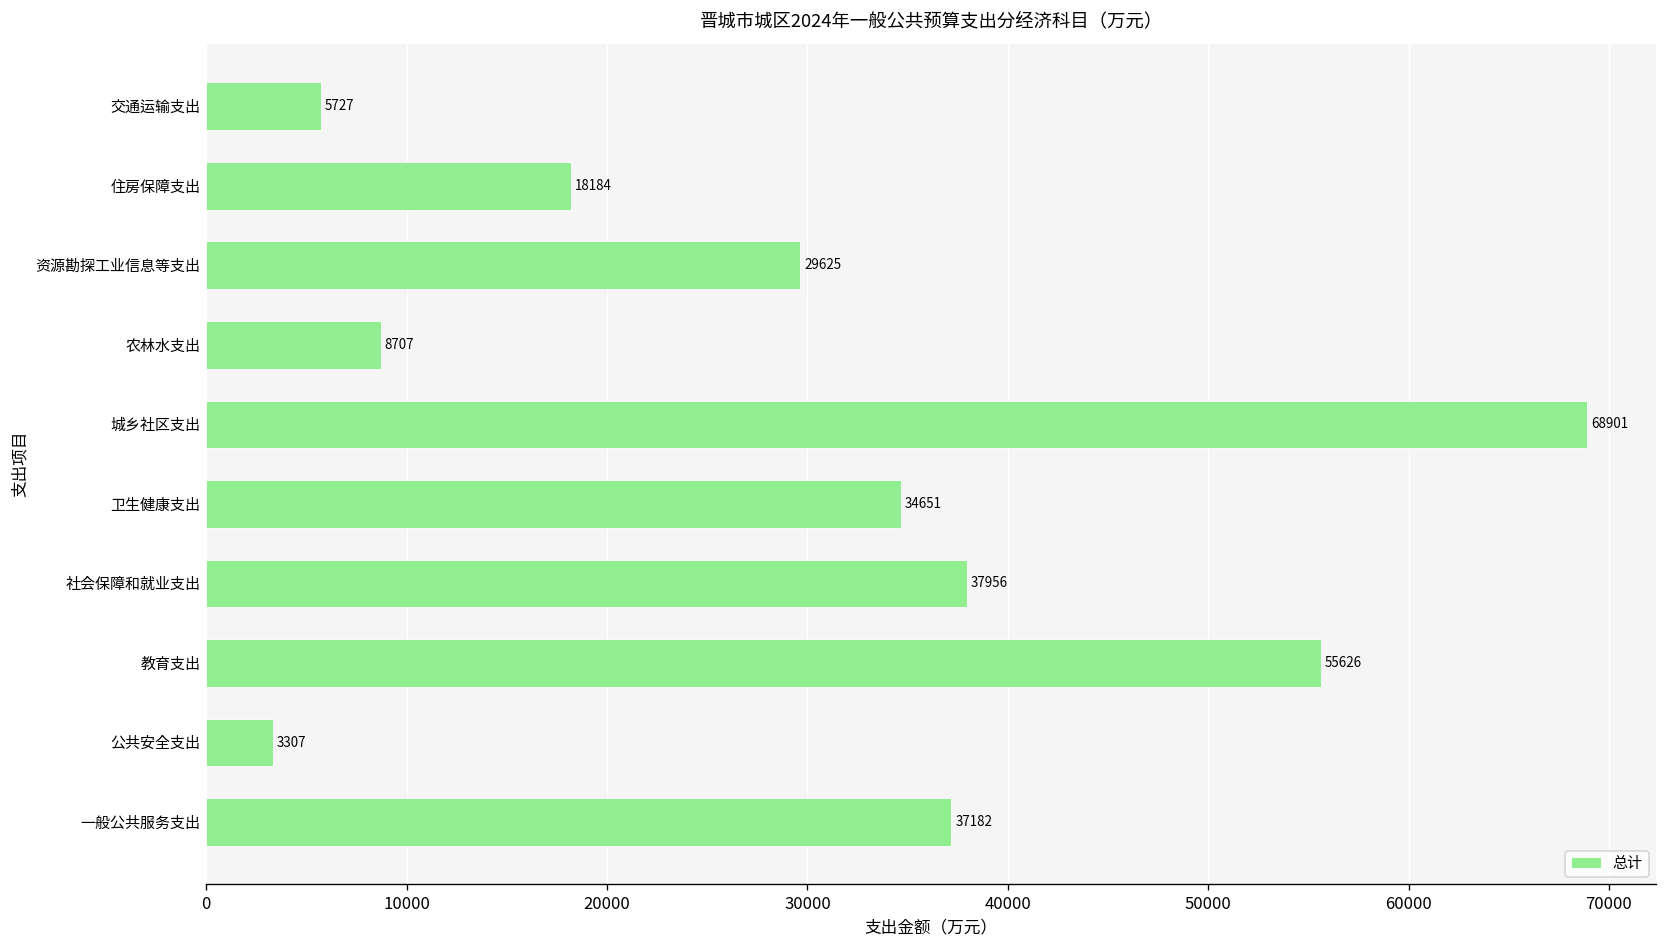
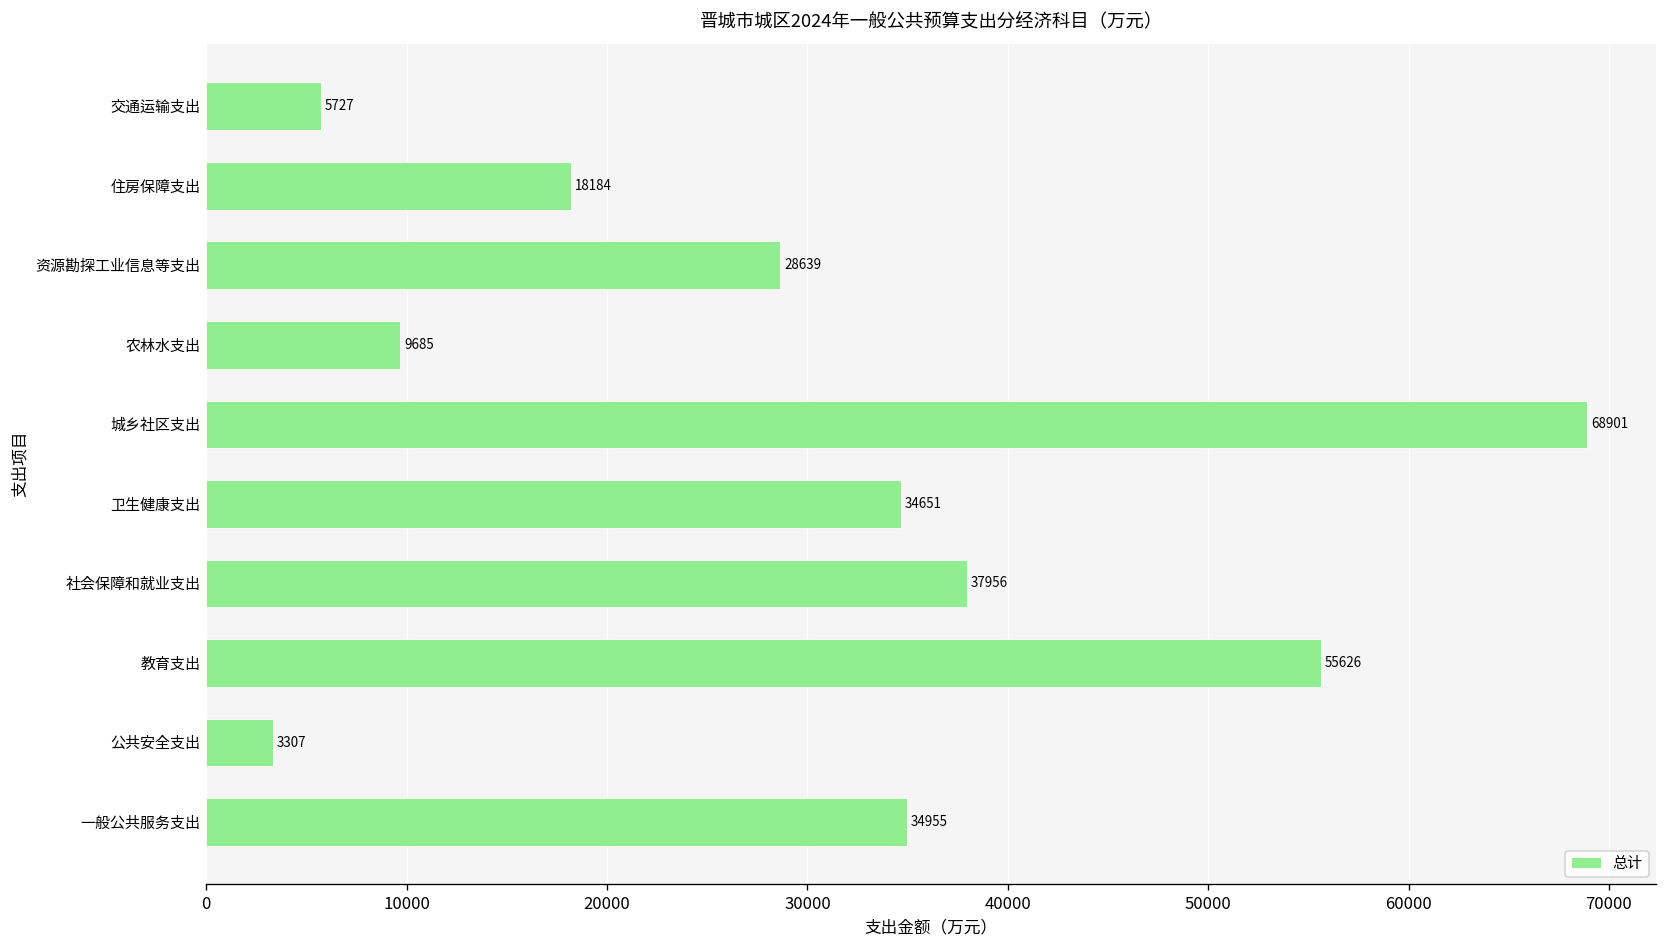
  {
    "交通运输支出": 5727,
    "住房保障支出": 18184,
-   "资源勘探工业信息等支出": 29625,
-   "农林水支出": 8707,
+   "资源勘探工业信息等支出": 28639,
+   "农林水支出": 9685,
    "城乡社区支出": 68901,
    "卫生健康支出": 34651,
    "社会保障和就业支出": 37956,
    "教育支出": 55626,
    "公共安全支出": 3307,
-   "一般公共服务支出": 37182
+   "一般公共服务支出": 34955
  }
